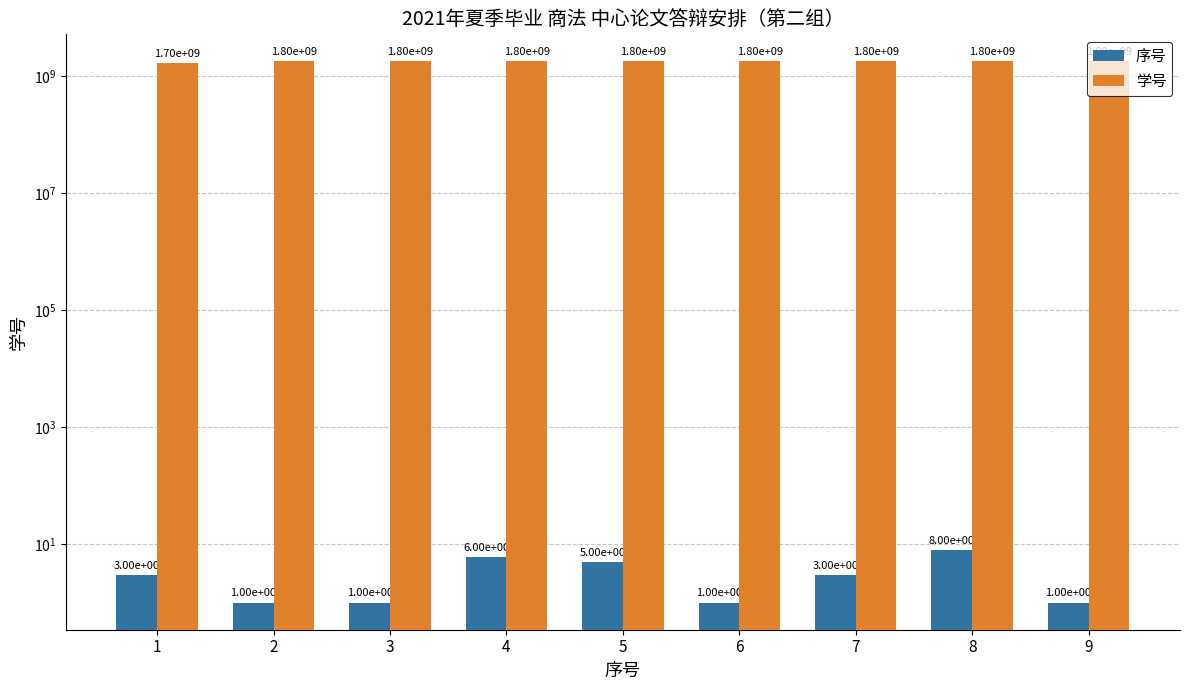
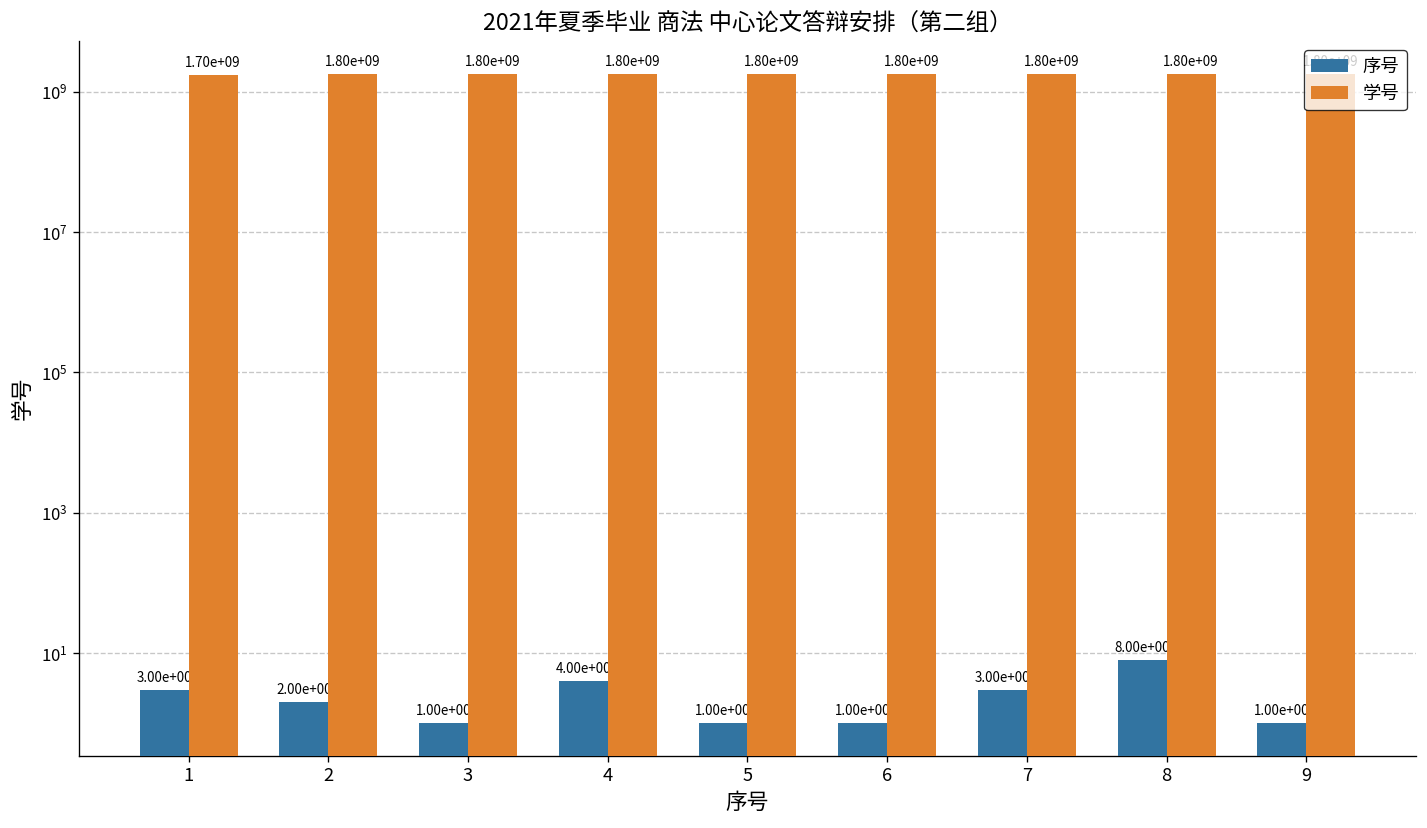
  {
    "序号": {
      "1": "3.00e+00",
-     "2": "1.00e+00",
+     "2": "2.00e+00",
      "3": "1.00e+00",
-     "4": "6.00e+00",
-     "5": "5.00e+00",
+     "4": "4.00e+00",
+     "5": "1.00e+00",
      "6": "1.00e+00",
      "7": "3.00e+00",
      "8": "8.00e+00",
      "9": "1.00e+00"
    }
  }
